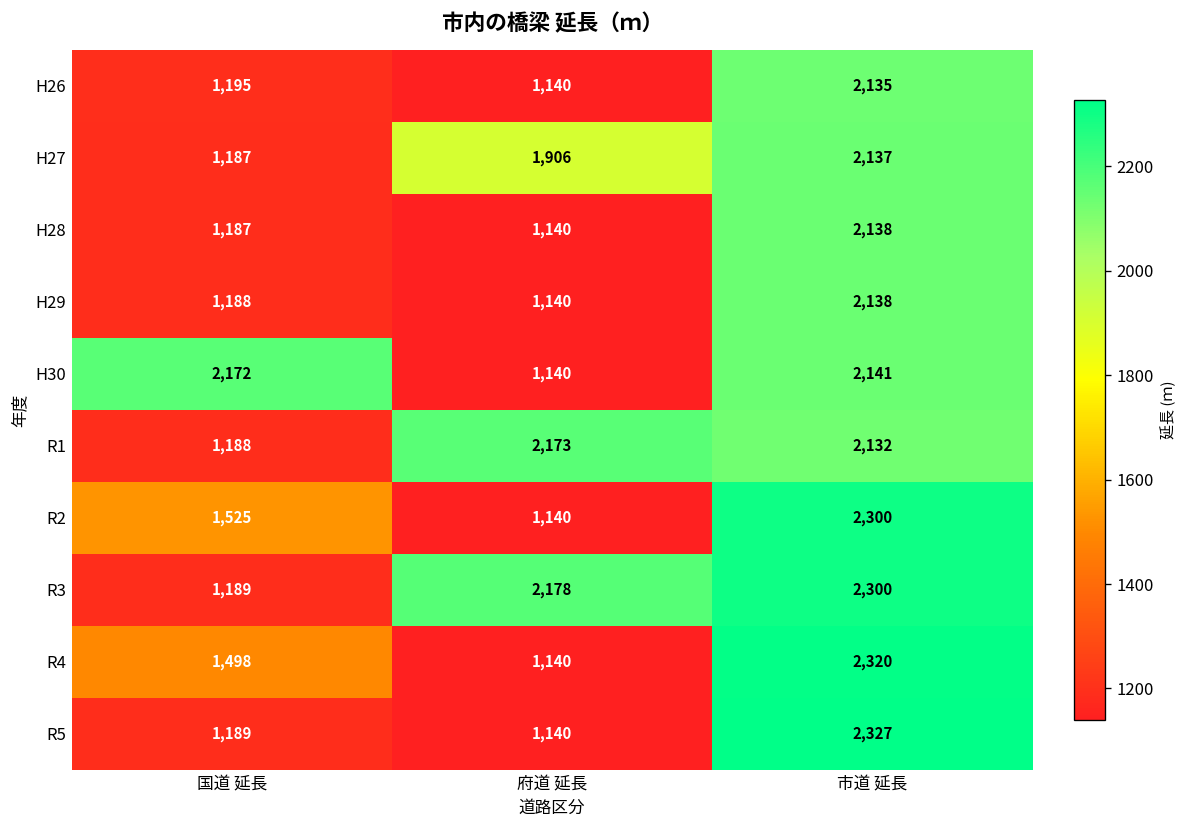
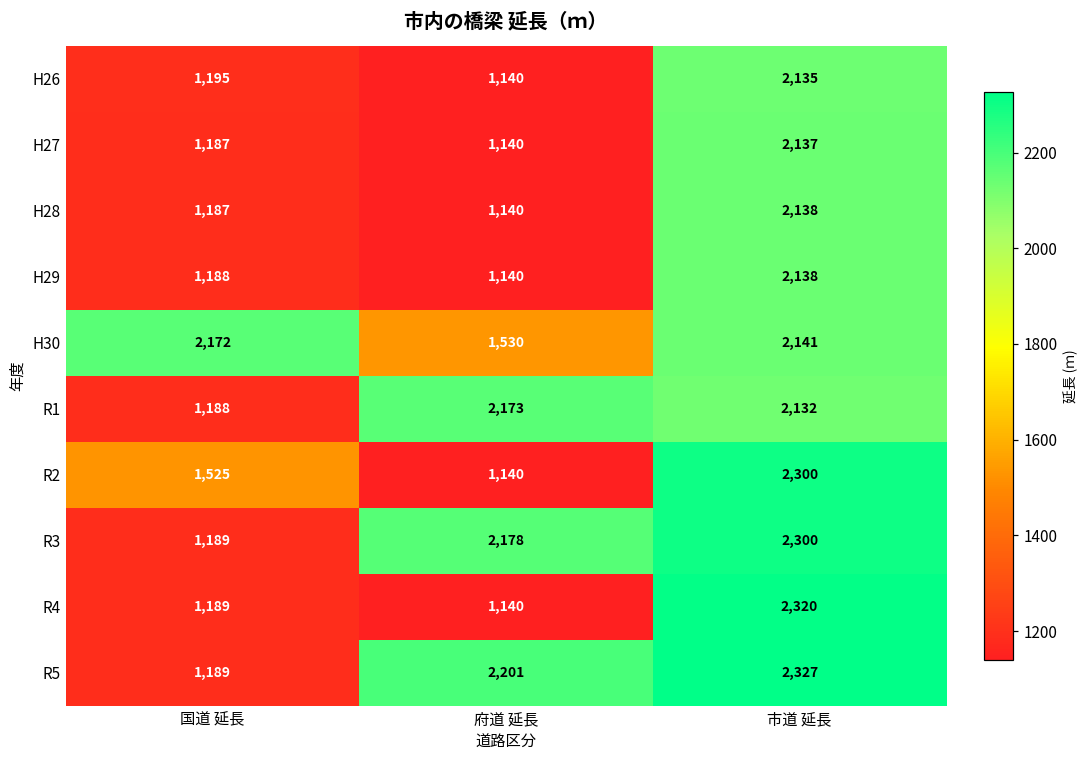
  {
    "H26": {
      "国道 延長": "1,195",
      "府道 延長": "1,140",
      "市道 延長": "2,135"
    },
    "H27": {
      "国道 延長": "1,187",
-     "府道 延長": "1,906",
+     "府道 延長": "1,140",
      "市道 延長": "2,137"
    },
    "H28": {
      "国道 延長": "1,187",
      "府道 延長": "1,140",
      "市道 延長": "2,138"
    },
    "H29": {
      "国道 延長": "1,188",
      "府道 延長": "1,140",
      "市道 延長": "2,138"
    },
    "H30": {
      "国道 延長": "2,172",
-     "府道 延長": "1,140",
+     "府道 延長": "1,530",
      "市道 延長": "2,141"
    },
    "R1": {
      "国道 延長": "1,188",
      "府道 延長": "2,173",
      "市道 延長": "2,132"
    },
    "R2": {
      "国道 延長": "1,525",
      "府道 延長": "1,140",
      "市道 延長": "2,300"
    },
    "R3": {
      "国道 延長": "1,189",
      "府道 延長": "2,178",
      "市道 延長": "2,300"
    },
    "R4": {
-     "国道 延長": "1,498",
+     "国道 延長": "1,189",
      "府道 延長": "1,140",
      "市道 延長": "2,320"
    },
    "R5": {
      "国道 延長": "1,189",
-     "府道 延長": "1,140",
+     "府道 延長": "2,201",
      "市道 延長": "2,327"
    }
  }
